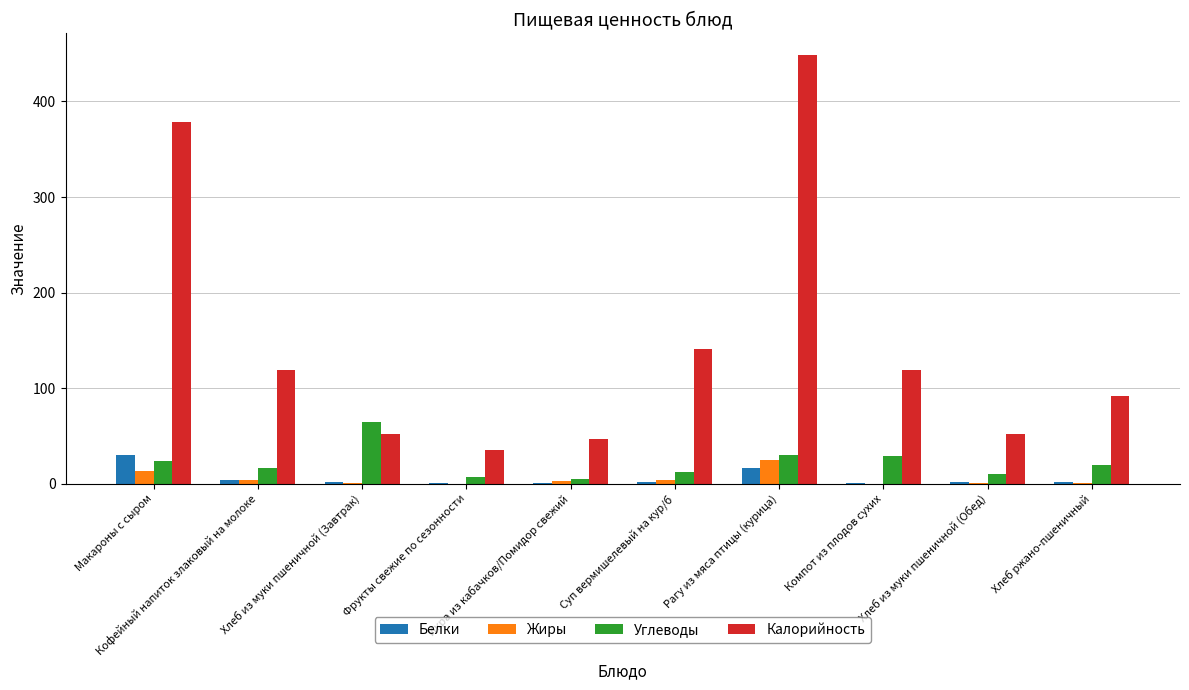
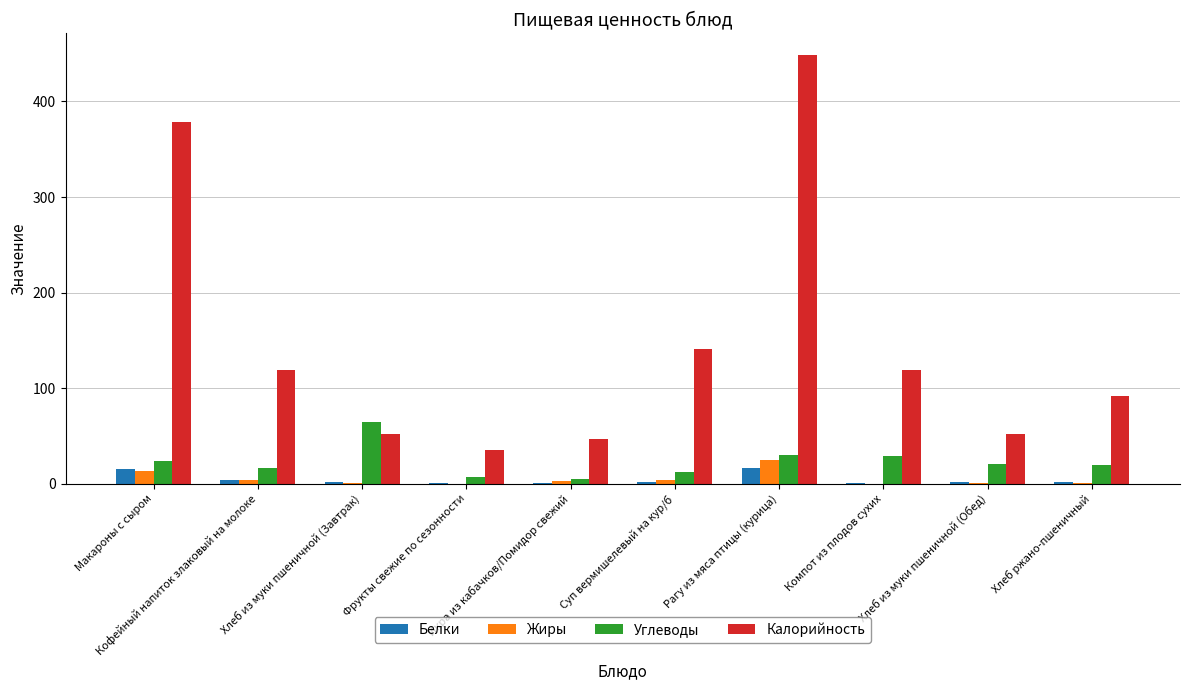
  {
    "Белки": {
-     "Макароны с сыром": 30,
+     "Макароны с сыром": 20,
      "Кофейный напиток злаковый на молоке": 0,
      "Рагу из мяса птицы (курица)": 20
    },
    "Жиры": {
      "Макароны с сыром": 10,
      "Кофейный напиток злаковый на молоке": 0,
      "Икра из кабачков/Помидор свежий": 0,
      "Суп вермишелевый на кур/б": 0,
      "Рагу из мяса птицы (курица)": 20
    },
    "Углеводы": {
      "Макароны с сыром": 20,
      "Кофейный напиток злаковый на молоке": 20,
      "Хлеб из муки пшеничной (Завтрак)": 60,
      "Фрукты свежие по сезонности": 10,
      "Икра из кабачков/Помидор свежий": 0,
      "Суп вермишелевый на кур/б": 10,
      "Рагу из мяса птицы (курица)": 30,
      "Компот из плодов сухих": 30,
-     "Хлеб из муки пшеничной (Обед)": 10,
+     "Хлеб из муки пшеничной (Обед)": 20,
      "Хлеб ржано-пшеничный": 20
    },
    "Калорийность": {
      "Макароны с сыром": 380,
      "Кофейный напиток злаковый на молоке": 120,
      "Хлеб из муки пшеничной (Завтрак)": 50,
      "Фрукты свежие по сезонности": 40,
      "Икра из кабачков/Помидор свежий": 50,
      "Суп вермишелевый на кур/б": 140,
      "Рагу из мяса птицы (курица)": 450,
      "Компот из плодов сухих": 120,
      "Хлеб из муки пшеничной (Обед)": 50,
      "Хлеб ржано-пшеничный": 90
    }
  }
